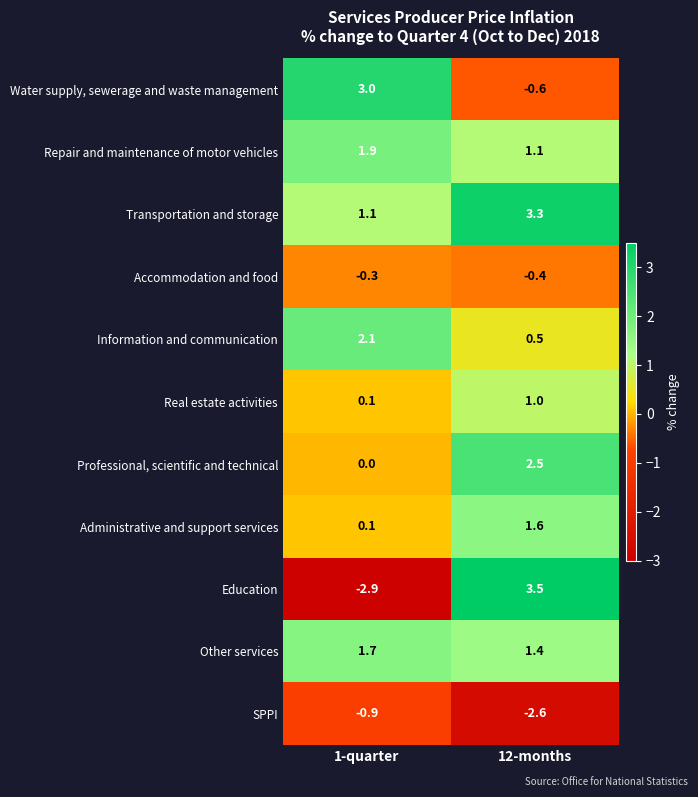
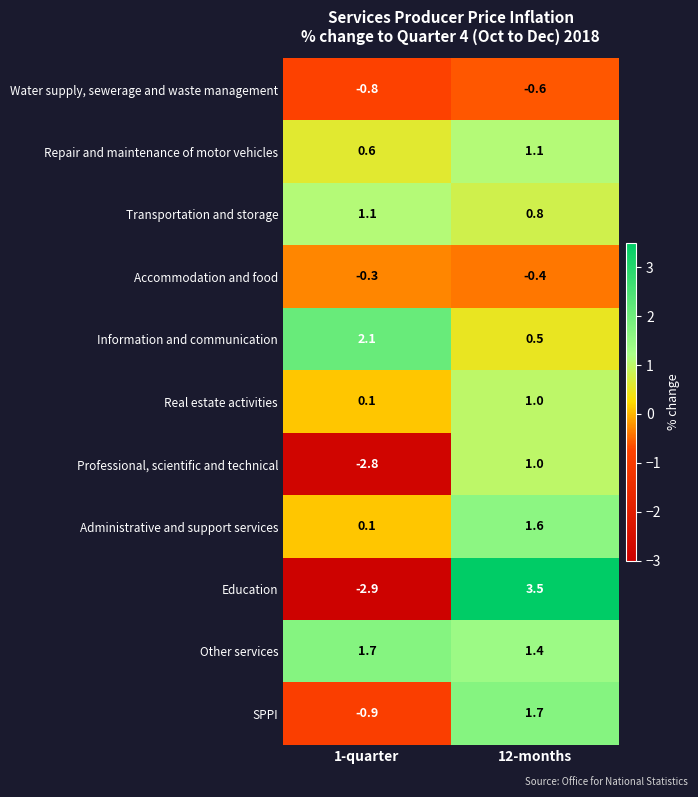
  {
    "Water supply, sewerage and waste management": {
-     "1-quarter": 3.0,
+     "1-quarter": -0.8,
      "12-months": -0.6
    },
    "Repair and maintenance of motor vehicles": {
-     "1-quarter": 1.9,
+     "1-quarter": 0.6,
      "12-months": 1.1
    },
    "Transportation and storage": {
      "1-quarter": 1.1,
-     "12-months": 3.3
+     "12-months": 0.8
    },
    "Accommodation and food": {
      "1-quarter": -0.3,
      "12-months": -0.4
    },
    "Information and communication": {
      "1-quarter": 2.1,
      "12-months": 0.5
    },
    "Real estate activities": {
      "1-quarter": 0.1,
      "12-months": 1.0
    },
    "Professional, scientific and technical": {
-     "1-quarter": 0.0,
-     "12-months": 2.5
+     "1-quarter": -2.8,
+     "12-months": 1.0
    },
    "Administrative and support services": {
      "1-quarter": 0.1,
      "12-months": 1.6
    },
    "Education": {
      "1-quarter": -2.9,
      "12-months": 3.5
    },
    "Other services": {
      "1-quarter": 1.7,
      "12-months": 1.4
    },
    "SPPI": {
      "1-quarter": -0.9,
-     "12-months": -2.6
+     "12-months": 1.7
    }
  }
